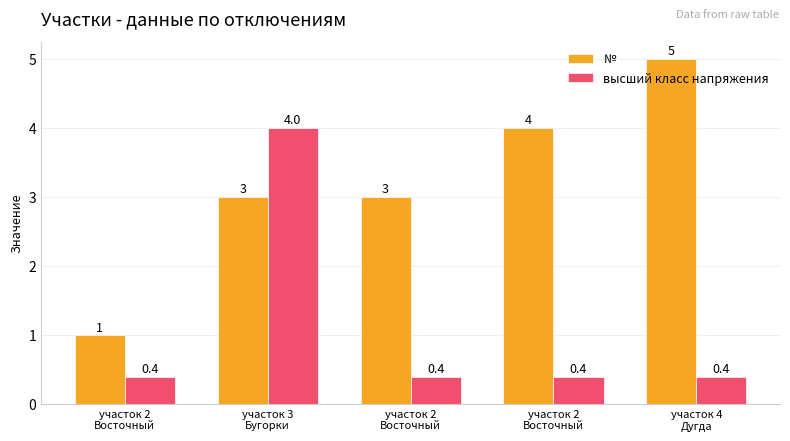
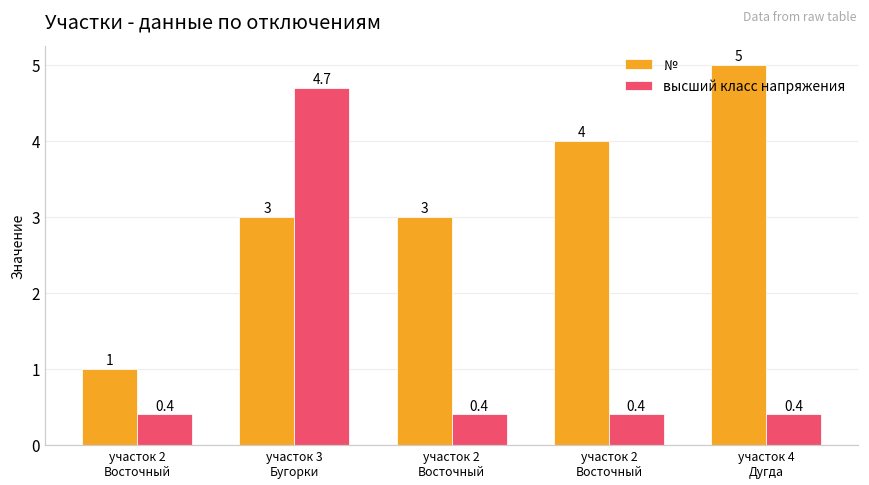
  {
    "№": {
      "участок 3 Бугорки": 3,
      "участок 4 Дугда": 5
    },
    "высший класс напряжения": {
-     "участок 3 Бугорки": 4.0,
+     "участок 3 Бугорки": 4.7,
      "участок 4 Дугда": 0.4
    }
  }
